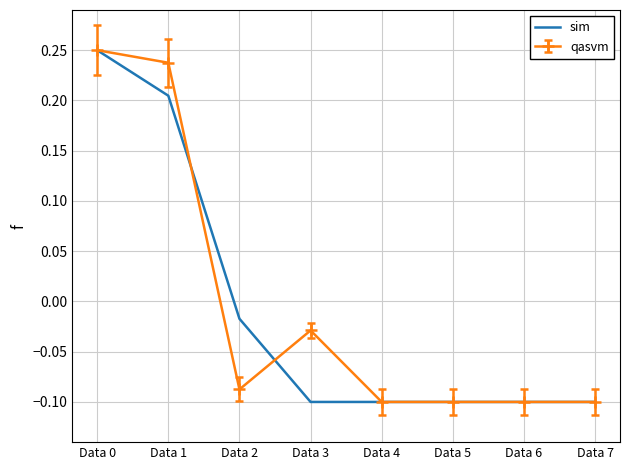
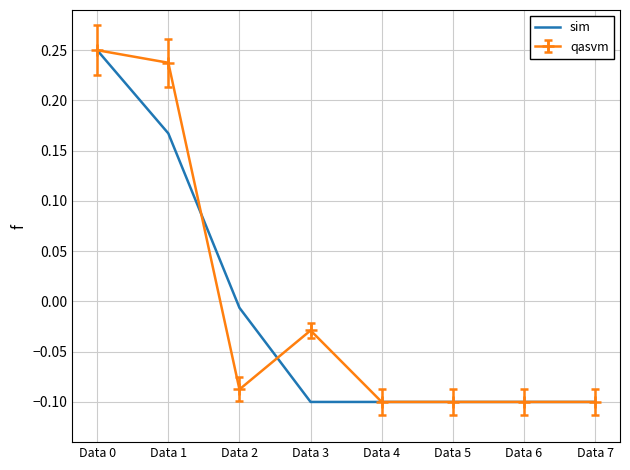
  {
    "sim": {
-     "Data 1": 0.205,
-     "Data 2": -0.017,
+     "Data 1": 0.167,
+     "Data 2": -0.006,
      "Data 3": -0.100
    }
  }
